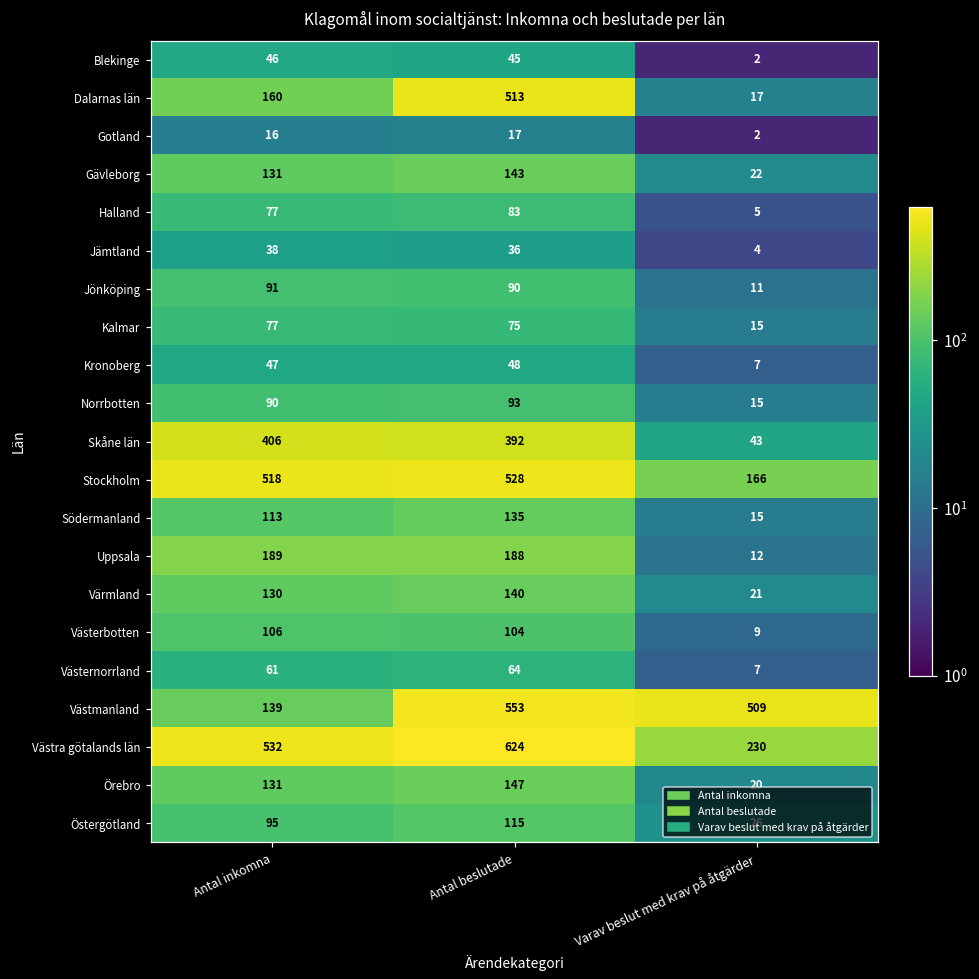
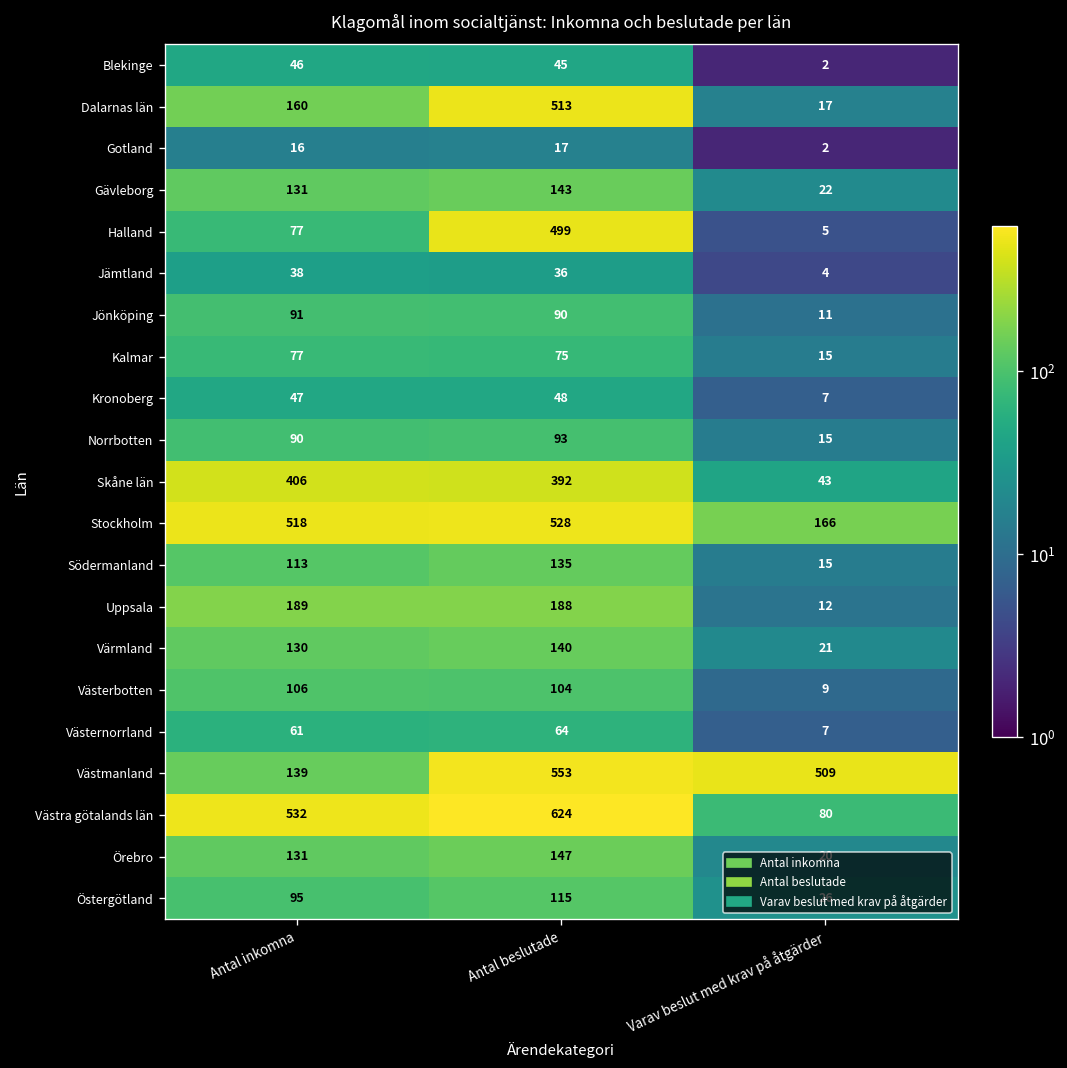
  {
    "Blekinge": {
      "Antal inkomna": 46,
      "Antal beslutade": 45,
      "Varav beslut med krav på åtgärder": 2
    },
    "Dalarnas län": {
      "Antal inkomna": 160,
      "Antal beslutade": 513,
      "Varav beslut med krav på åtgärder": 17
    },
    "Gotland": {
      "Antal inkomna": 16,
      "Antal beslutade": 17,
      "Varav beslut med krav på åtgärder": 2
    },
    "Gävleborg": {
      "Antal inkomna": 131,
      "Antal beslutade": 143,
      "Varav beslut med krav på åtgärder": 22
    },
    "Halland": {
      "Antal inkomna": 77,
-     "Antal beslutade": 83,
+     "Antal beslutade": 499,
      "Varav beslut med krav på åtgärder": 5
    },
    "Jämtland": {
      "Antal inkomna": 38,
      "Antal beslutade": 36,
      "Varav beslut med krav på åtgärder": 4
    },
    "Jönköping": {
      "Antal inkomna": 91,
      "Antal beslutade": 90,
      "Varav beslut med krav på åtgärder": 11
    },
    "Kalmar": {
      "Antal inkomna": 77,
      "Antal beslutade": 75,
      "Varav beslut med krav på åtgärder": 15
    },
    "Kronoberg": {
      "Antal inkomna": 47,
      "Antal beslutade": 48,
      "Varav beslut med krav på åtgärder": 7
    },
    "Norrbotten": {
      "Antal inkomna": 90,
      "Antal beslutade": 93,
      "Varav beslut med krav på åtgärder": 15
    },
    "Skåne län": {
      "Antal inkomna": 406,
      "Antal beslutade": 392,
      "Varav beslut med krav på åtgärder": 43
    },
    "Stockholm": {
      "Antal inkomna": 518,
      "Antal beslutade": 528,
      "Varav beslut med krav på åtgärder": 166
    },
    "Södermanland": {
      "Antal inkomna": 113,
      "Antal beslutade": 135,
      "Varav beslut med krav på åtgärder": 15
    },
    "Uppsala": {
      "Antal inkomna": 189,
      "Antal beslutade": 188,
      "Varav beslut med krav på åtgärder": 12
    },
    "Värmland": {
      "Antal inkomna": 130,
      "Antal beslutade": 140,
      "Varav beslut med krav på åtgärder": 21
    },
    "Västerbotten": {
      "Antal inkomna": 106,
      "Antal beslutade": 104,
      "Varav beslut med krav på åtgärder": 9
    },
    "Västernorrland": {
      "Antal inkomna": 61,
      "Antal beslutade": 64,
      "Varav beslut med krav på åtgärder": 7
    },
    "Västmanland": {
      "Antal inkomna": 139,
      "Antal beslutade": 553,
      "Varav beslut med krav på åtgärder": 509
    },
    "Västra götalands län": {
      "Antal inkomna": 532,
      "Antal beslutade": 624,
-     "Varav beslut med krav på åtgärder": 230
+     "Varav beslut med krav på åtgärder": 80
    },
    "Örebro": {
      "Antal inkomna": 131,
      "Antal beslutade": 147
    },
    "Östergötland": {
      "Antal inkomna": 95,
      "Antal beslutade": 115
    }
  }
